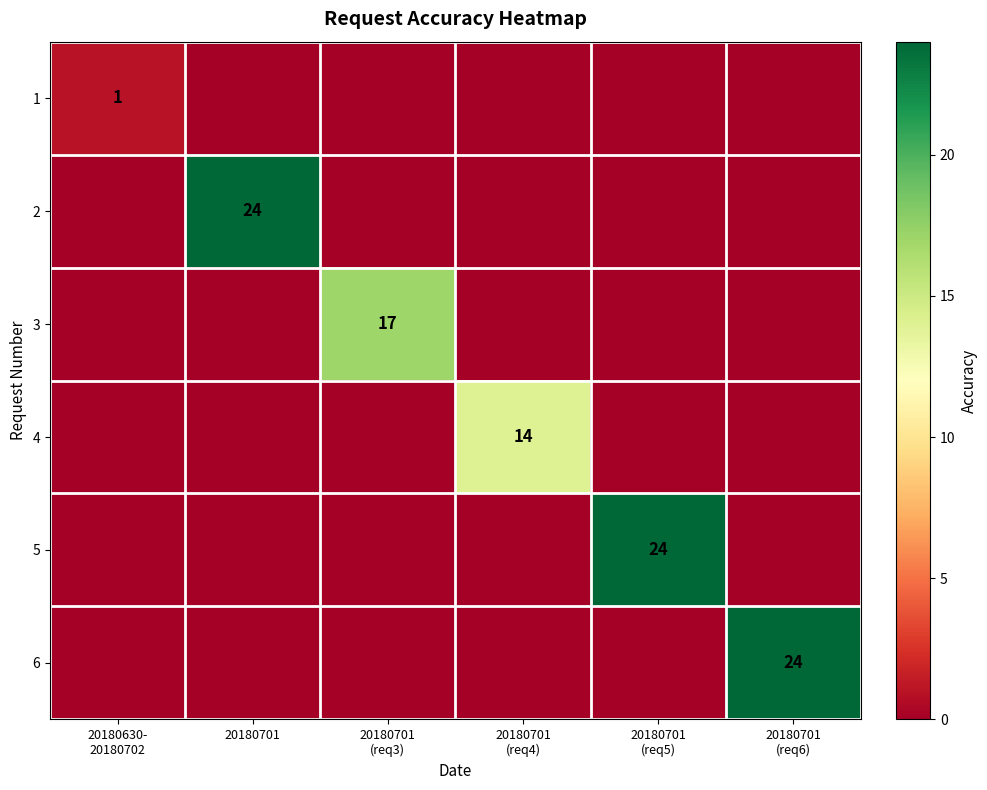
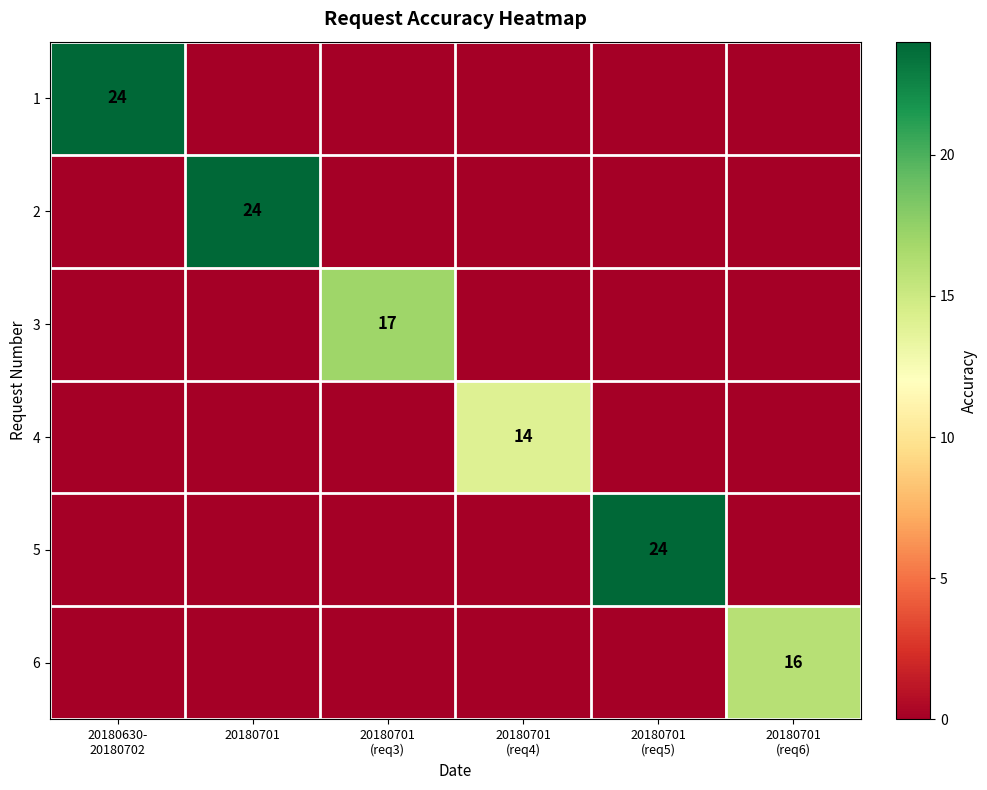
  {
    "1": {
-     "20180630- 20180702": 1
+     "20180630- 20180702": 24
    },
    "2": {
      "20180701": 24
    },
    "3": {
      "20180701 (req3)": 17
    },
    "4": {
      "20180701 (req4)": 14
    },
    "5": {
      "20180701 (req5)": 24
    },
    "6": {
-     "20180701 (req6)": 24
+     "20180701 (req6)": 16
    }
  }
